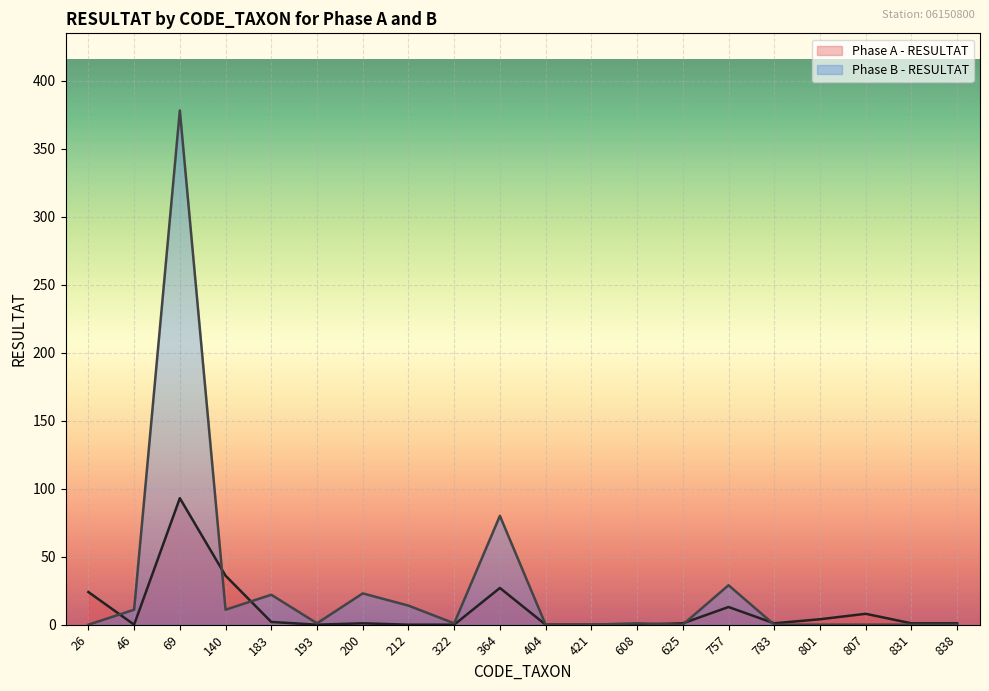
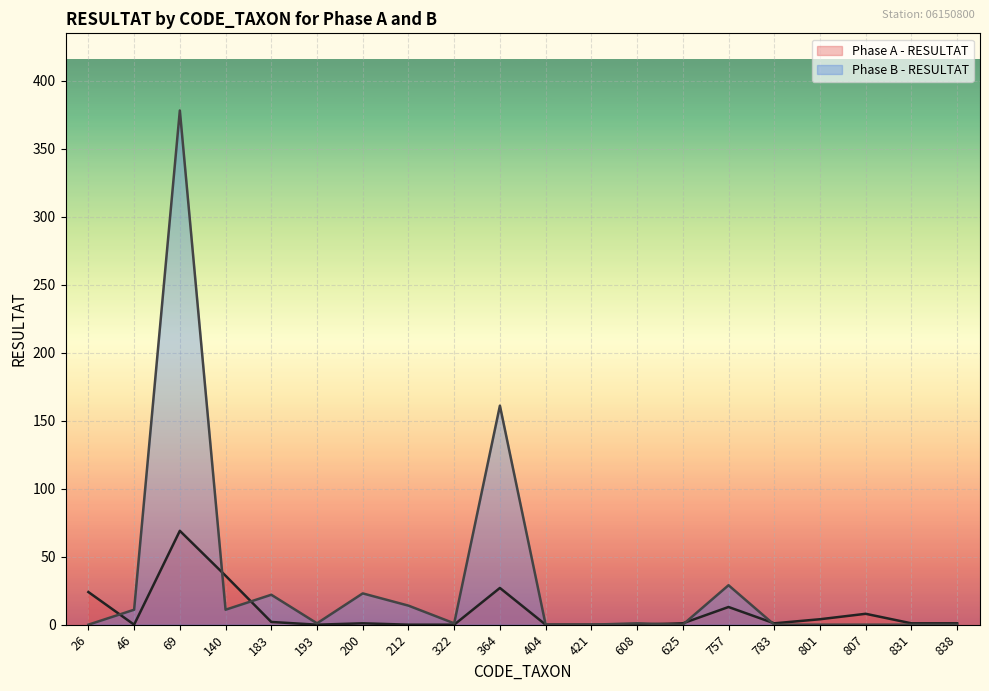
  {
    "Phase A - RESULTAT": {
      "26": 24,
      "46": 0,
-     "69": 93,
+     "69": 69,
      "140": 36,
      "183": 2,
      "200": 1,
      "212": 0,
      "364": 27,
      "757": 13,
      "801": 4,
      "807": 8
    },
    "Phase B - RESULTAT": {
      "26": 0,
      "46": 11,
      "69": 378,
      "140": 11,
      "183": 22,
      "200": 23,
      "212": 14,
-     "364": 80,
+     "364": 161,
      "757": 29,
      "801": 0,
      "807": 0
    }
  }
